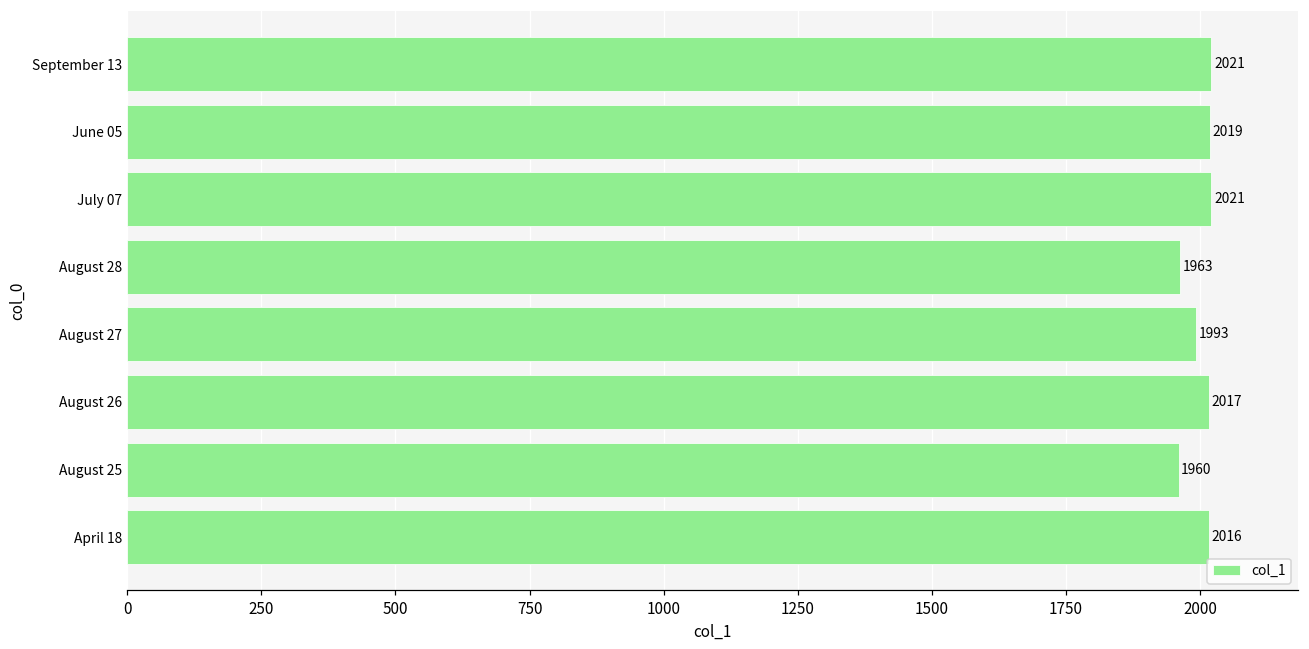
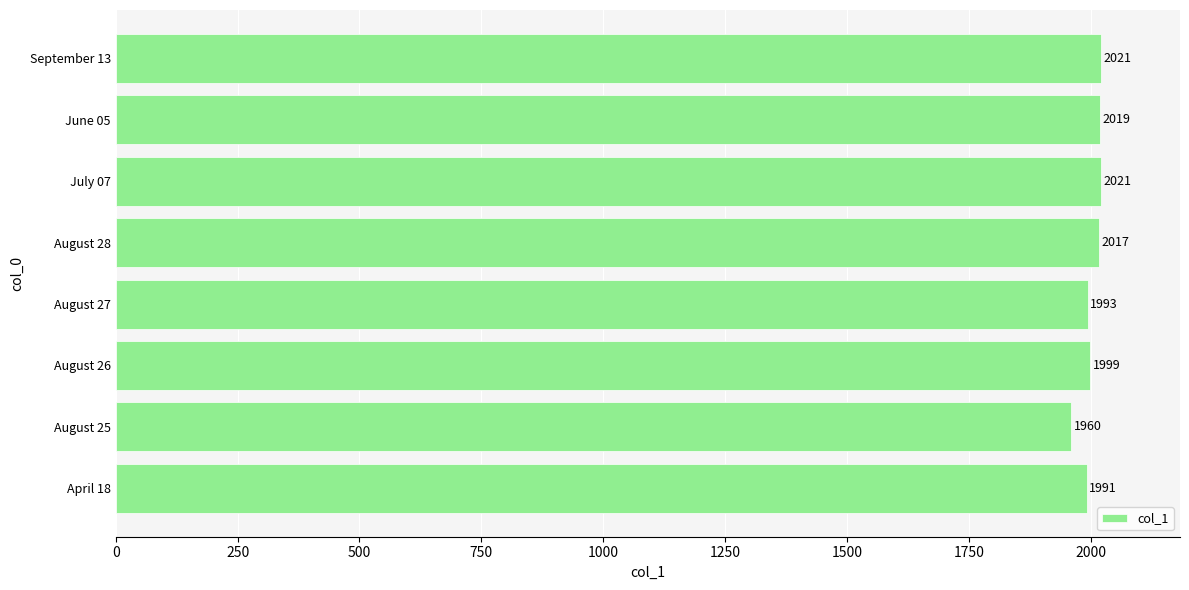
  {
    "September 13": 2021,
    "June 05": 2019,
    "July 07": 2021,
-   "August 28": 1963,
+   "August 28": 2017,
    "August 27": 1993,
-   "August 26": 2017,
+   "August 26": 1999,
    "August 25": 1960,
-   "April 18": 2016
+   "April 18": 1991
  }
